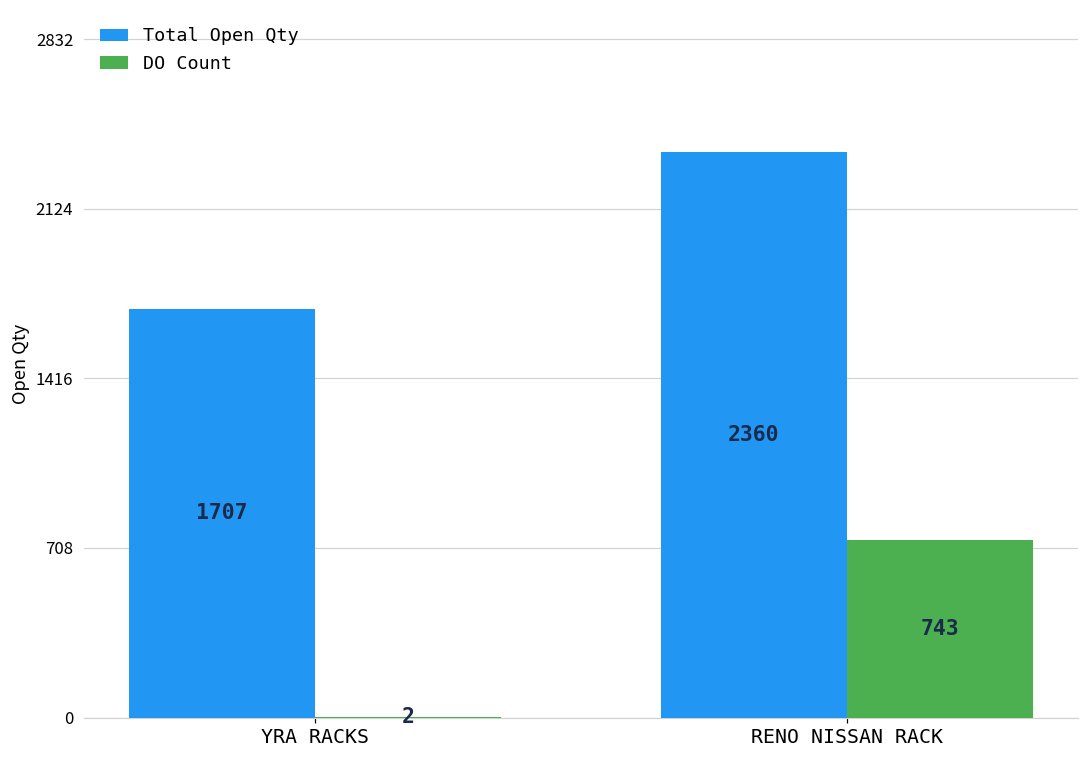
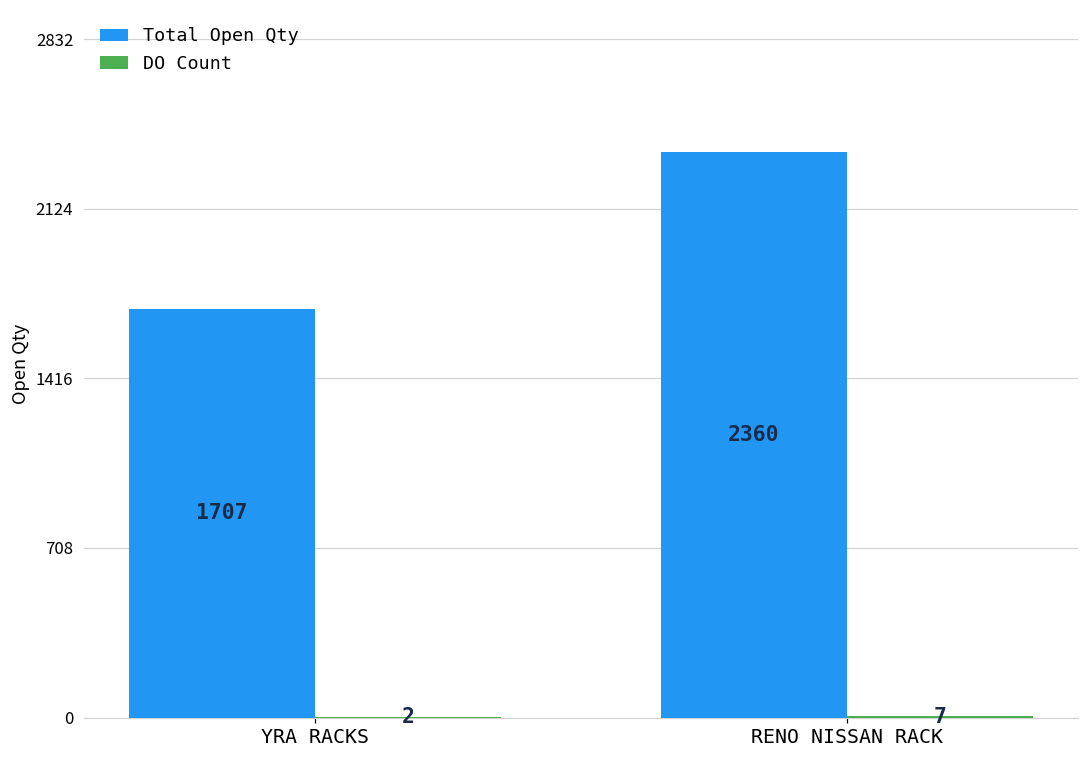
  {
    "Total Open Qty": {
      "YRA RACKS": 1707,
      "RENO NISSAN RACK": 2360
    },
    "DO Count": {
      "YRA RACKS": 2,
-     "RENO NISSAN RACK": 743
+     "RENO NISSAN RACK": 7
    }
  }
